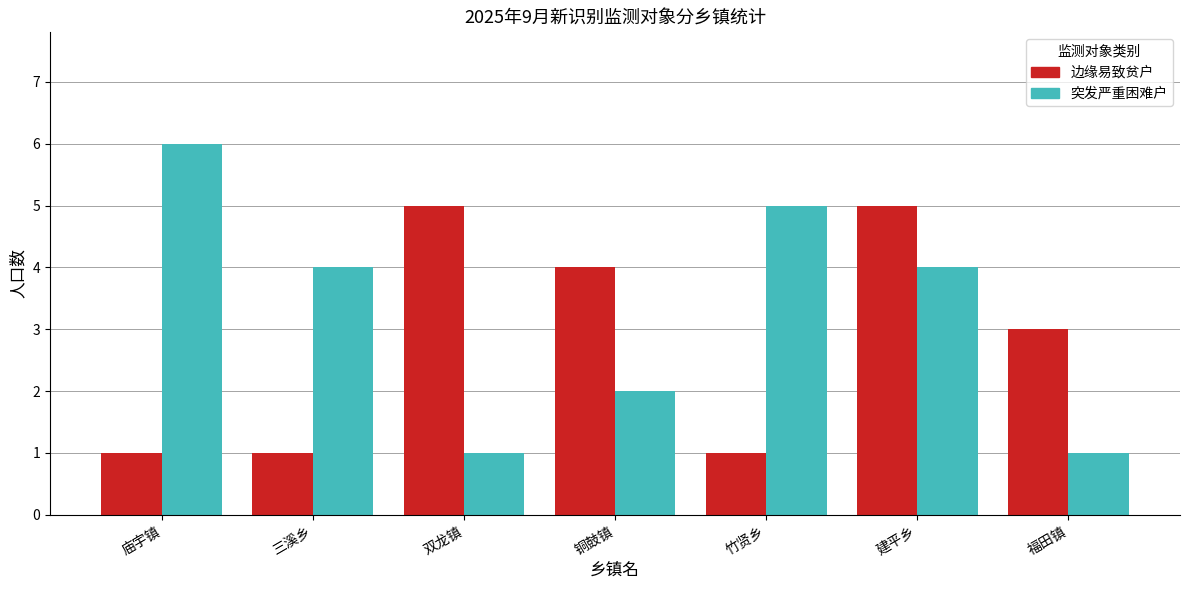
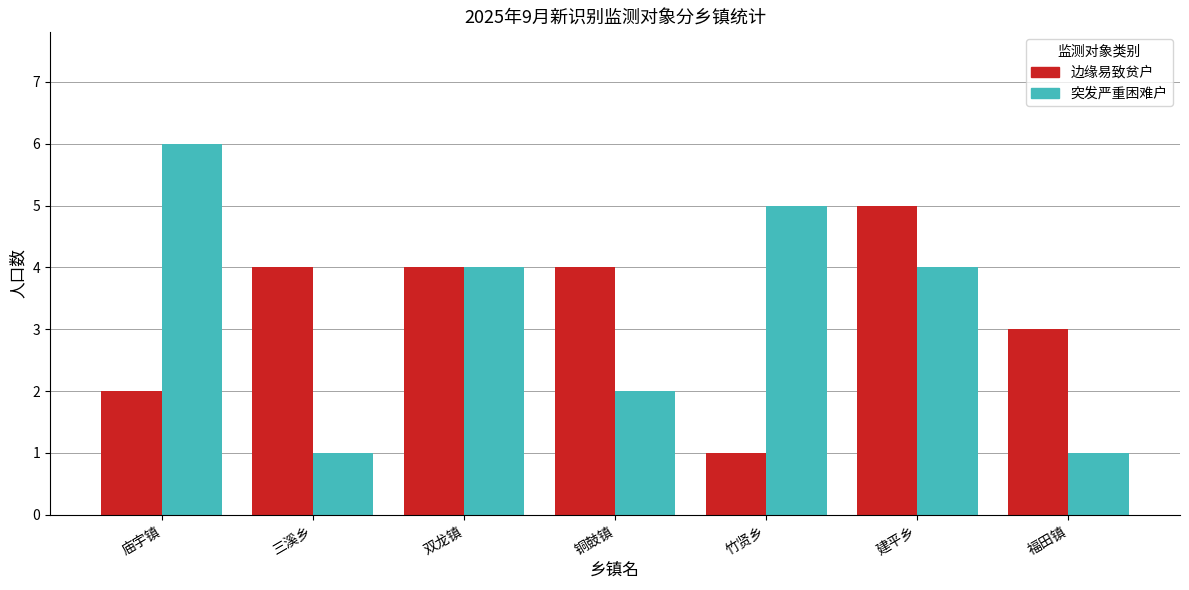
  {
    "边缘易致贫户": {
-     "庙宇镇": 1,
-     "三溪乡": 1,
-     "双龙镇": 5,
+     "庙宇镇": 2,
+     "三溪乡": 4,
+     "双龙镇": 4,
      "铜鼓镇": 4,
      "竹贤乡": 1,
      "建平乡": 5,
      "福田镇": 3
    },
    "突发严重困难户": {
      "庙宇镇": 6,
-     "三溪乡": 4,
-     "双龙镇": 1,
+     "三溪乡": 1,
+     "双龙镇": 4,
      "铜鼓镇": 2,
      "竹贤乡": 5,
      "建平乡": 4,
      "福田镇": 1
    }
  }
